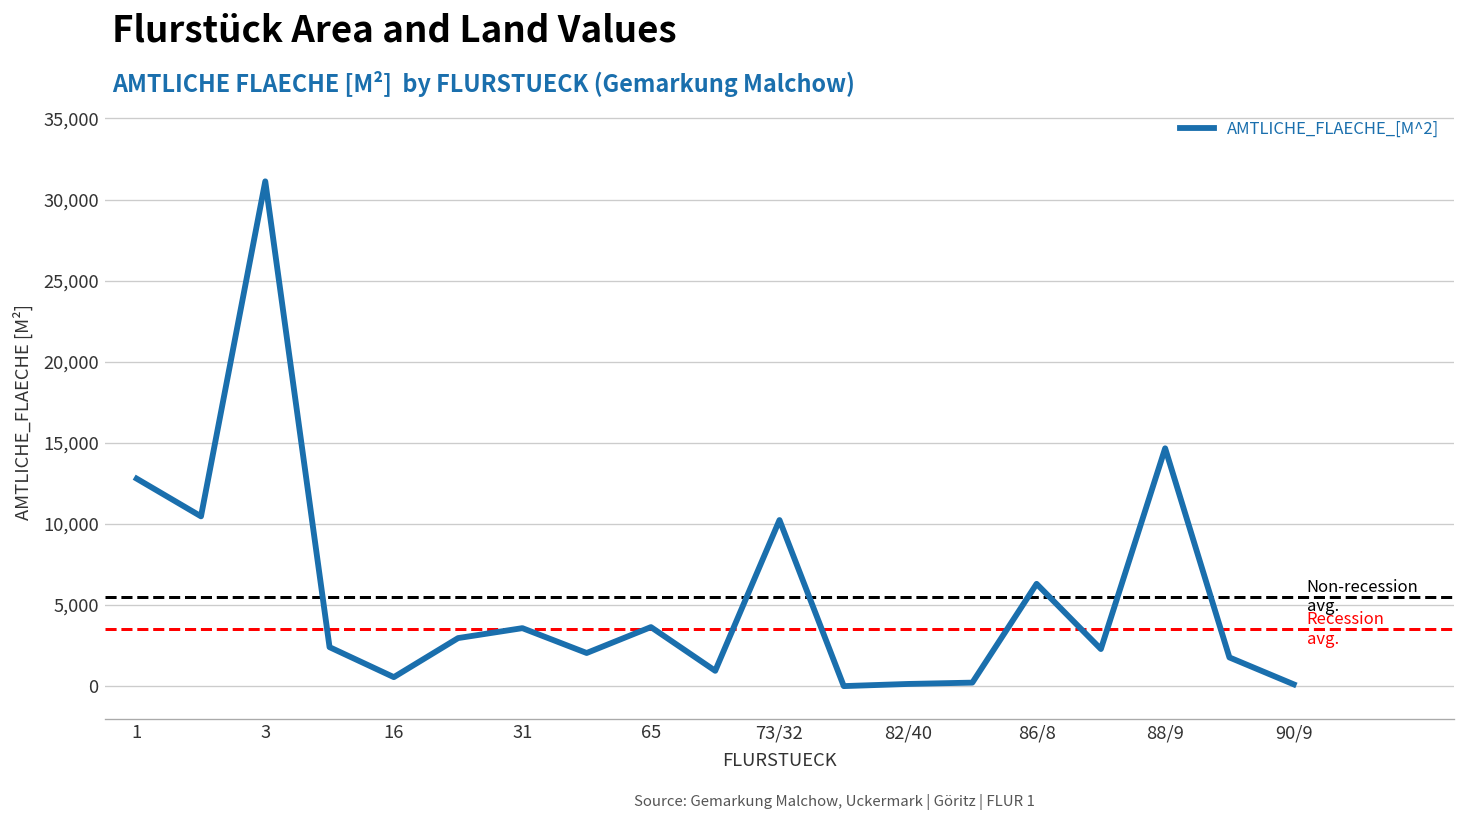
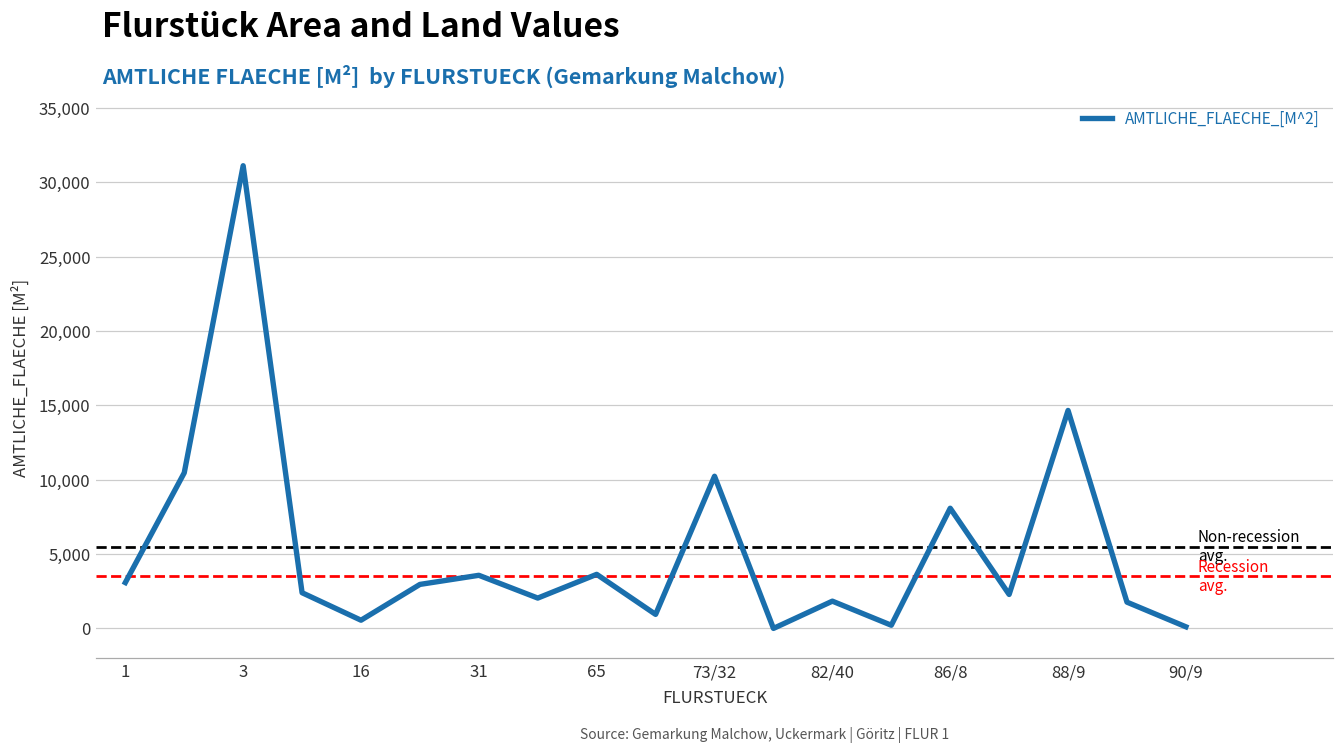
  {
-   "1": "12,800",
+   "1": "3,100",
    "3": "31,100",
    "16": "600",
    "31": "3,600",
    "65": "3,600",
    "73/32": "10,200",
-   "82/40": "100",
-   "86/8": "6,300",
+   "82/40": "1,800",
+   "86/8": "8,100",
    "88/9": "14,700",
    "90/9": "100"
  }
